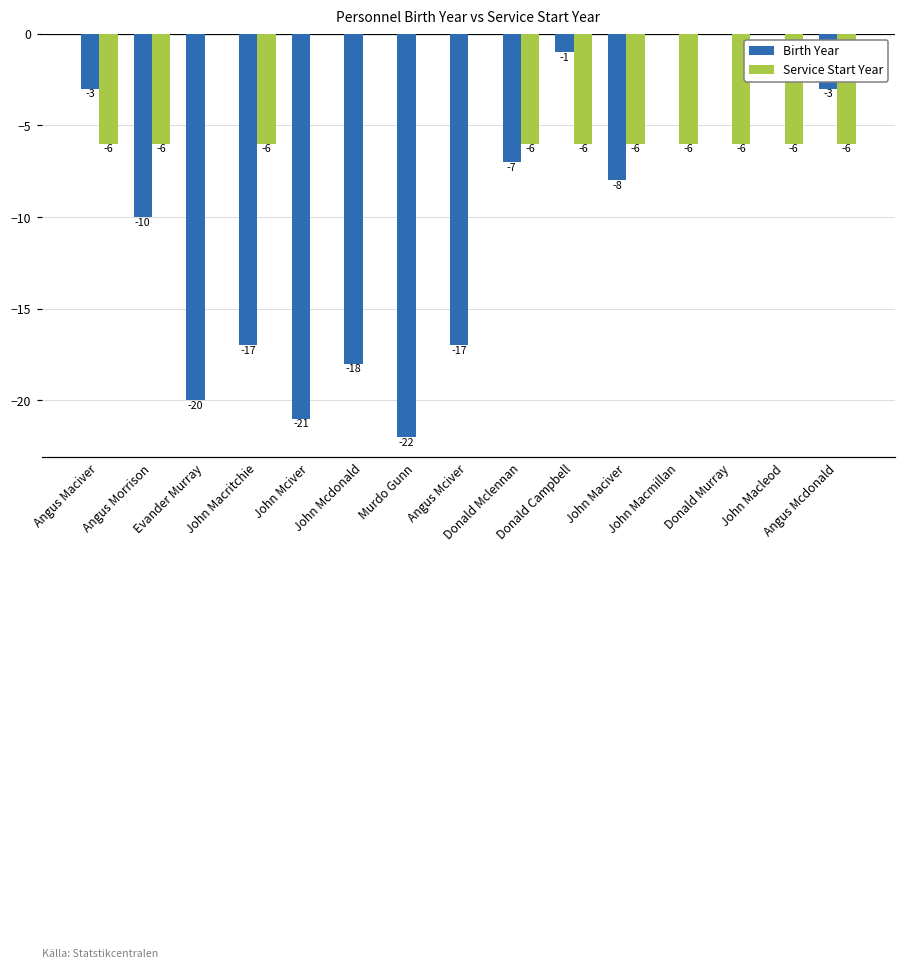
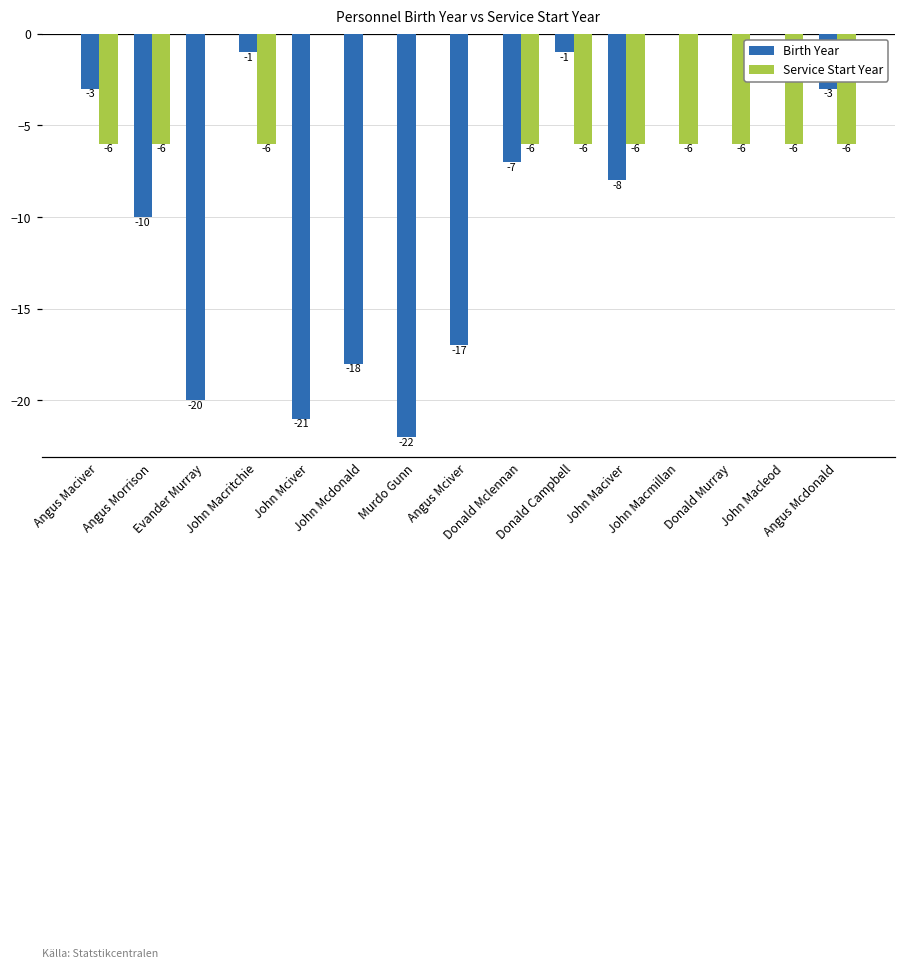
  {
    "Birth Year": {
      "Angus Maciver": -3,
      "Angus Morrison": -10,
      "Evander Murray": -20,
-     "John Macritchie": -17,
+     "John Macritchie": -1,
      "John Mciver": -21,
      "John Mcdonald": -18,
      "Murdo Gunn": -22,
      "Angus Mciver": -17,
      "Donald Mclennan": -7,
      "Donald Campbell": -1,
      "John Maciver": -8,
      "Angus Mcdonald": -3
    },
    "Service Start Year": {
      "Angus Maciver": -6,
      "Angus Morrison": -6,
      "John Macritchie": -6,
      "Donald Mclennan": -6,
      "Donald Campbell": -6,
      "John Maciver": -6,
      "John Macmillan": -6,
      "Donald Murray": -6,
      "John Macleod": -6,
      "Angus Mcdonald": -6
    }
  }
